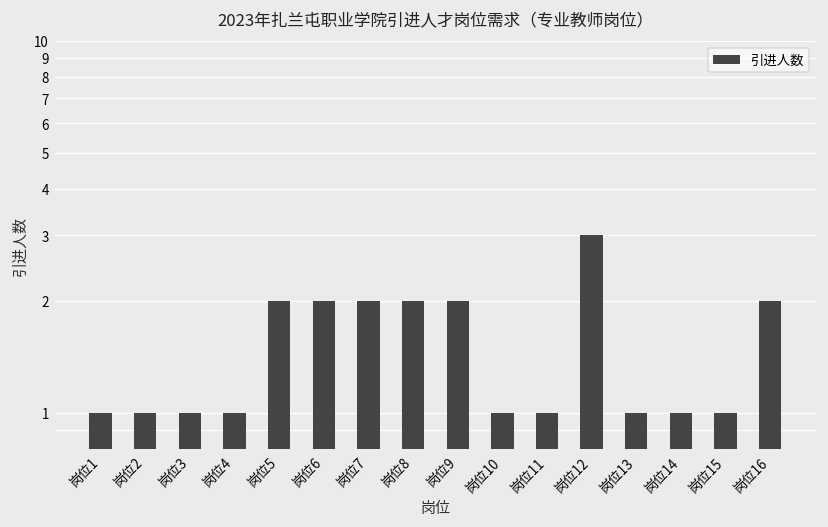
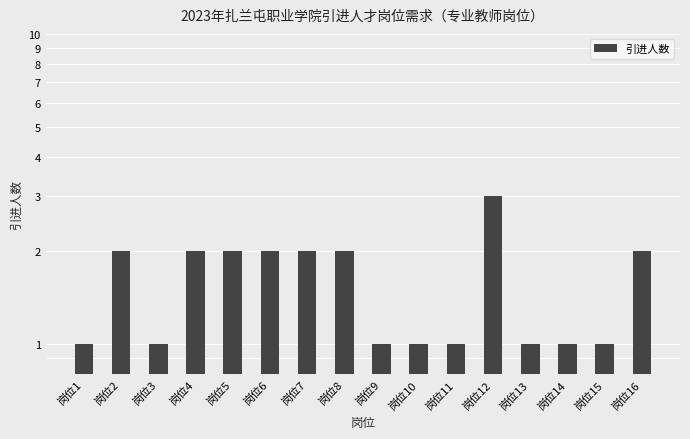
  {
    "岗位1": 1,
-   "岗位2": 1,
+   "岗位2": 2,
    "岗位3": 1,
-   "岗位4": 1,
+   "岗位4": 2,
    "岗位5": 2,
    "岗位6": 2,
    "岗位7": 2,
    "岗位8": 2,
-   "岗位9": 2,
+   "岗位9": 1,
    "岗位10": 1,
    "岗位11": 1,
    "岗位12": 3,
    "岗位13": 1,
    "岗位14": 1,
    "岗位15": 1,
    "岗位16": 2
  }
